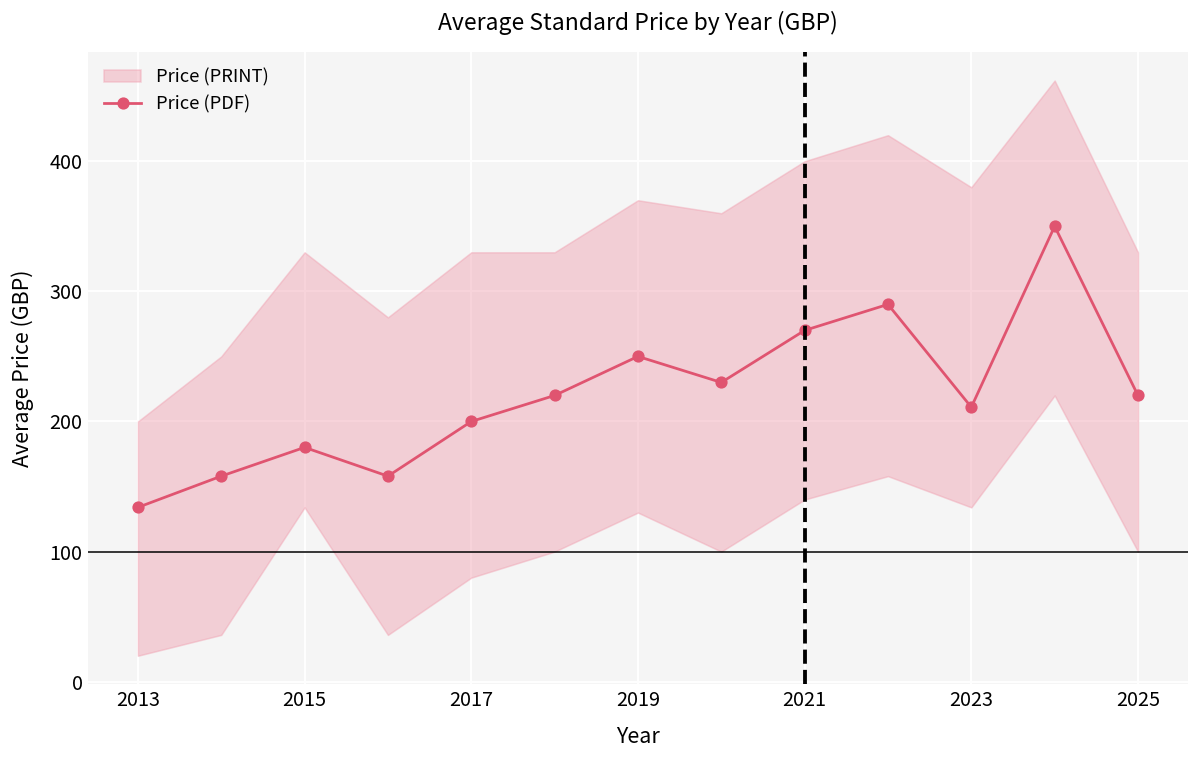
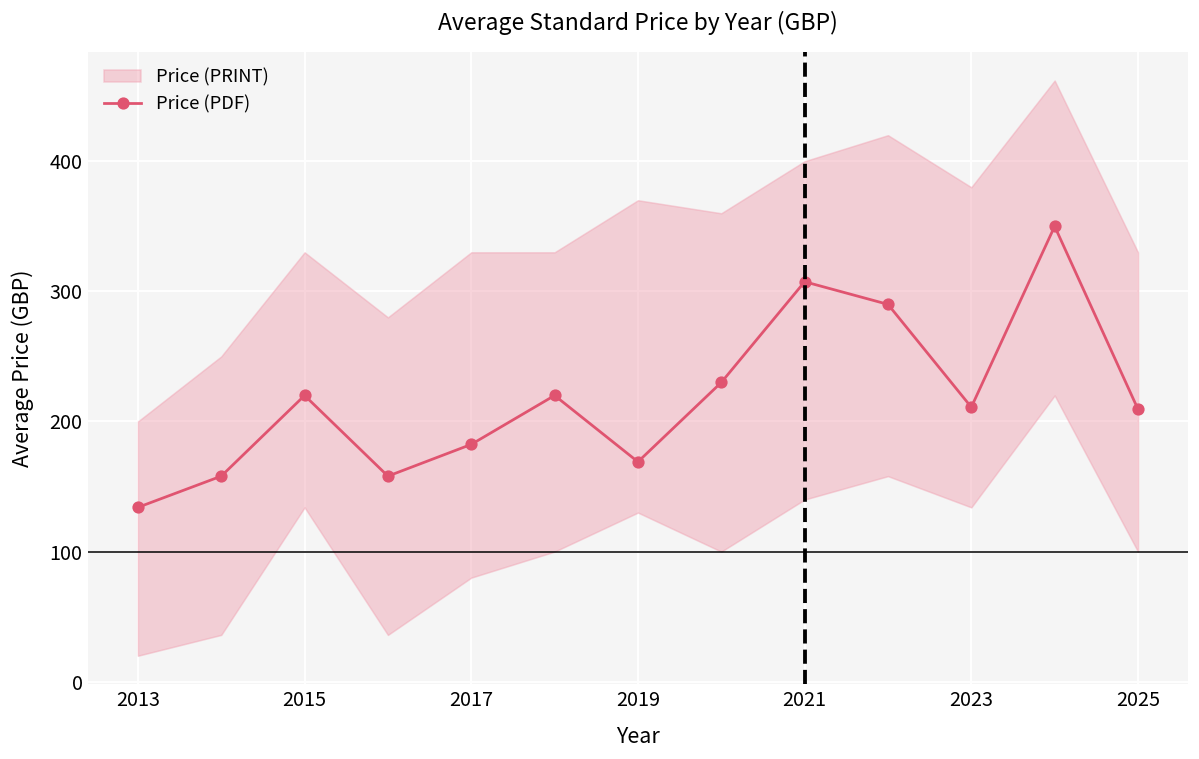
  {
    "Price (PDF)": {
      "2013": 134,
-     "2015": 180,
-     "2017": 200,
-     "2019": 250,
-     "2021": 270,
+     "2015": 220,
+     "2017": 182,
+     "2019": 169,
+     "2021": 307,
      "2023": 211,
-     "2025": 220
+     "2025": 209
    }
  }
